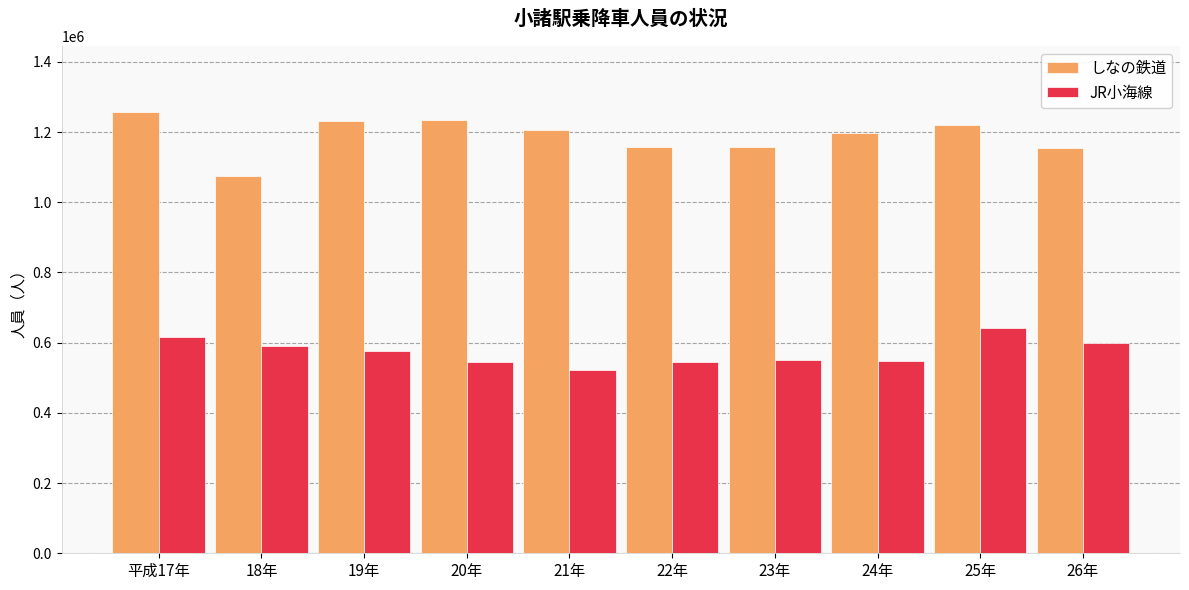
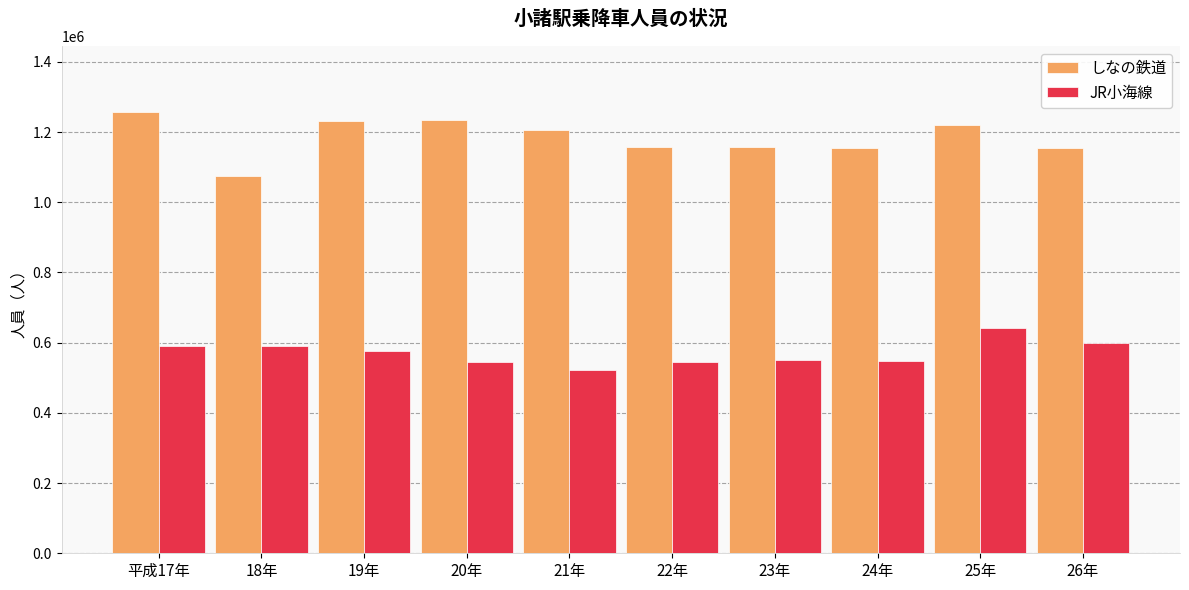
  {
    "しなの鉄道": {
      "平成17年": 1260000,
      "18年": 1070000,
      "19年": 1230000,
      "20年": 1230000,
      "21年": 1200000,
      "22年": 1160000,
      "23年": 1160000,
-     "24年": 1200000,
+     "24年": 1160000,
      "25年": 1220000,
      "26年": 1160000
    },
    "JR小海線": {
-     "平成17年": 620000,
+     "平成17年": 590000,
      "18年": 590000,
      "19年": 580000,
      "20年": 540000,
      "21年": 520000,
      "22年": 550000,
      "23年": 550000,
      "24年": 550000,
      "25年": 640000,
      "26年": 600000
    }
  }
